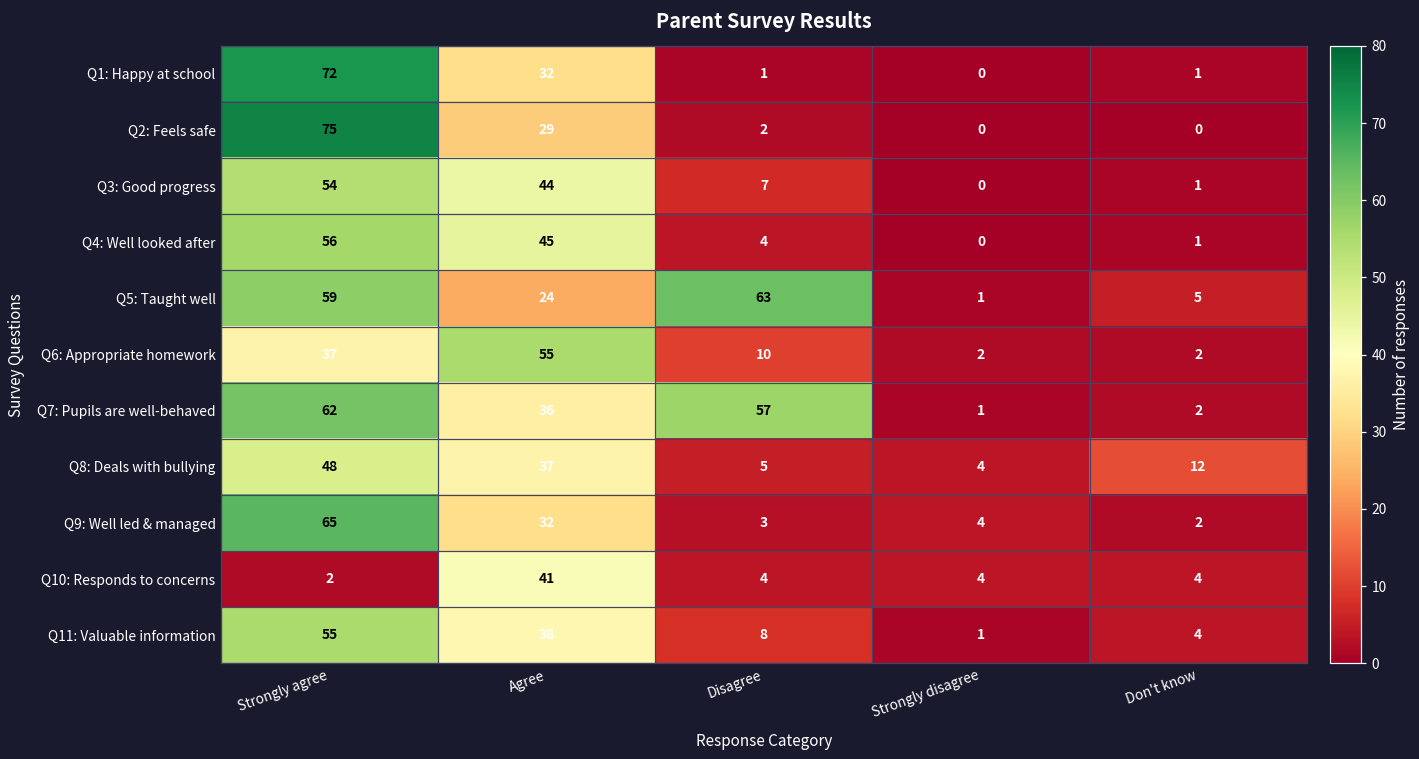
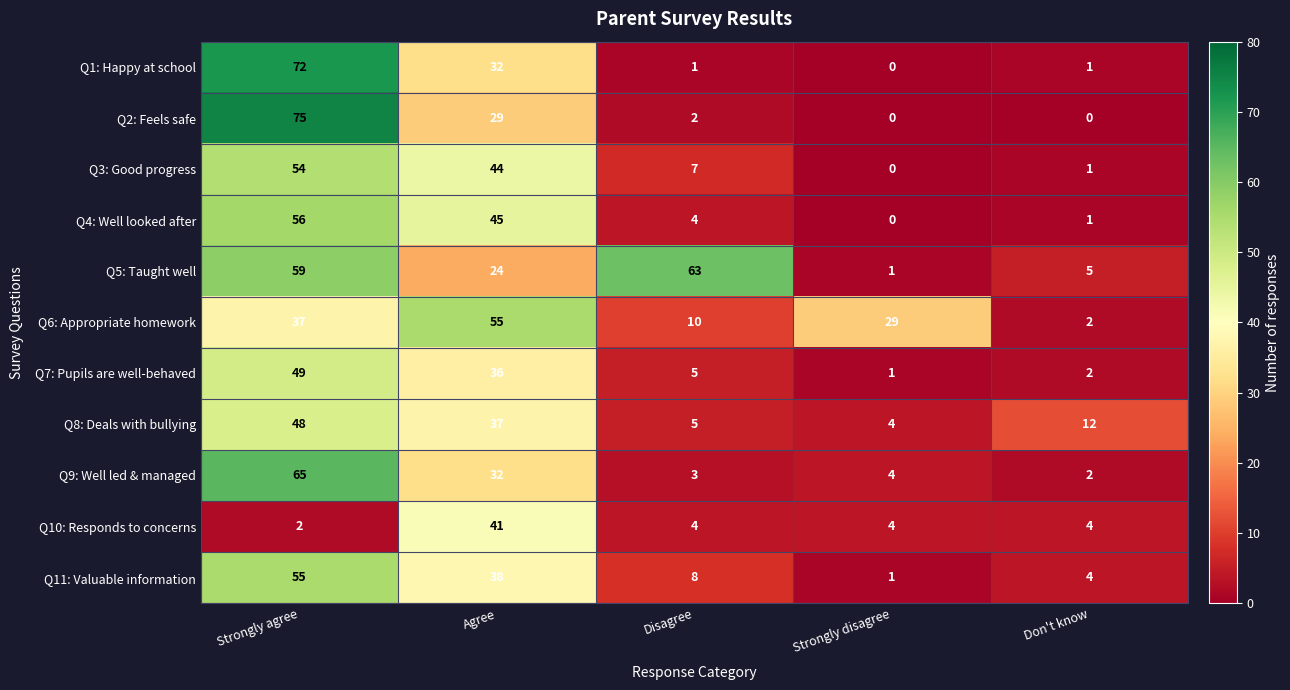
  {
    "Q1: Happy at school": {
      "Strongly agree": 72,
      "Agree": 32,
      "Disagree": 1,
      "Strongly disagree": 0,
      "Don't know": 1
    },
    "Q2: Feels safe": {
      "Strongly agree": 75,
      "Agree": 29,
      "Disagree": 2,
      "Strongly disagree": 0,
      "Don't know": 0
    },
    "Q3: Good progress": {
      "Strongly agree": 54,
      "Agree": 44,
      "Disagree": 7,
      "Strongly disagree": 0,
      "Don't know": 1
    },
    "Q4: Well looked after": {
      "Strongly agree": 56,
      "Agree": 45,
      "Disagree": 4,
      "Strongly disagree": 0,
      "Don't know": 1
    },
    "Q5: Taught well": {
      "Strongly agree": 59,
      "Agree": 24,
      "Disagree": 63,
      "Strongly disagree": 1,
      "Don't know": 5
    },
    "Q6: Appropriate homework": {
      "Strongly agree": 37,
      "Agree": 55,
      "Disagree": 10,
-     "Strongly disagree": 2,
+     "Strongly disagree": 29,
      "Don't know": 2
    },
    "Q7: Pupils are well-behaved": {
-     "Strongly agree": 62,
+     "Strongly agree": 49,
      "Agree": 36,
-     "Disagree": 57,
+     "Disagree": 5,
      "Strongly disagree": 1,
      "Don't know": 2
    },
    "Q8: Deals with bullying": {
      "Strongly agree": 48,
      "Agree": 37,
      "Disagree": 5,
      "Strongly disagree": 4,
      "Don't know": 12
    },
    "Q9: Well led & managed": {
      "Strongly agree": 65,
      "Agree": 32,
      "Disagree": 3,
      "Strongly disagree": 4,
      "Don't know": 2
    },
    "Q10: Responds to concerns": {
      "Strongly agree": 2,
      "Agree": 41,
      "Disagree": 4,
      "Strongly disagree": 4,
      "Don't know": 4
    },
    "Q11: Valuable information": {
      "Strongly agree": 55,
      "Agree": 38,
      "Disagree": 8,
      "Strongly disagree": 1,
      "Don't know": 4
    }
  }
